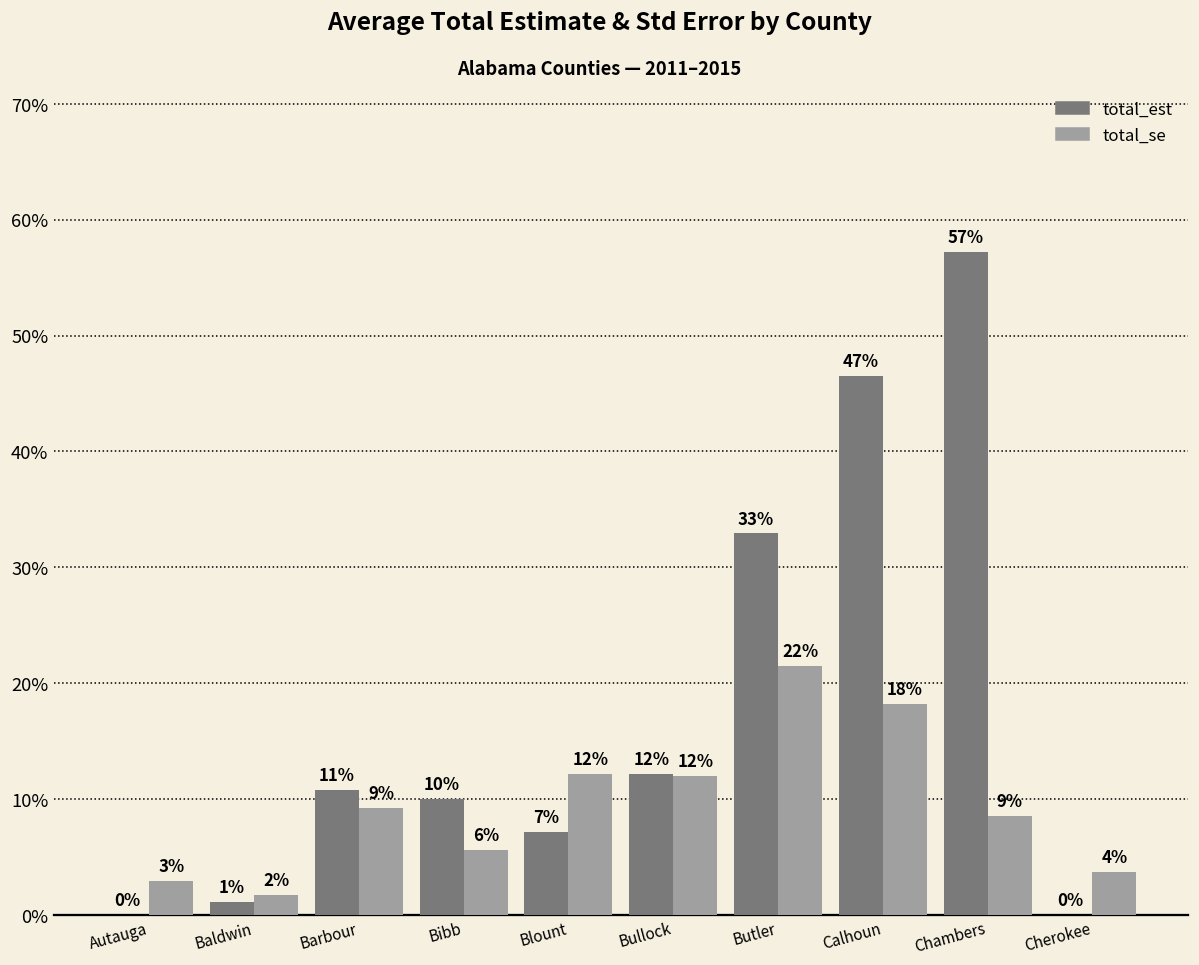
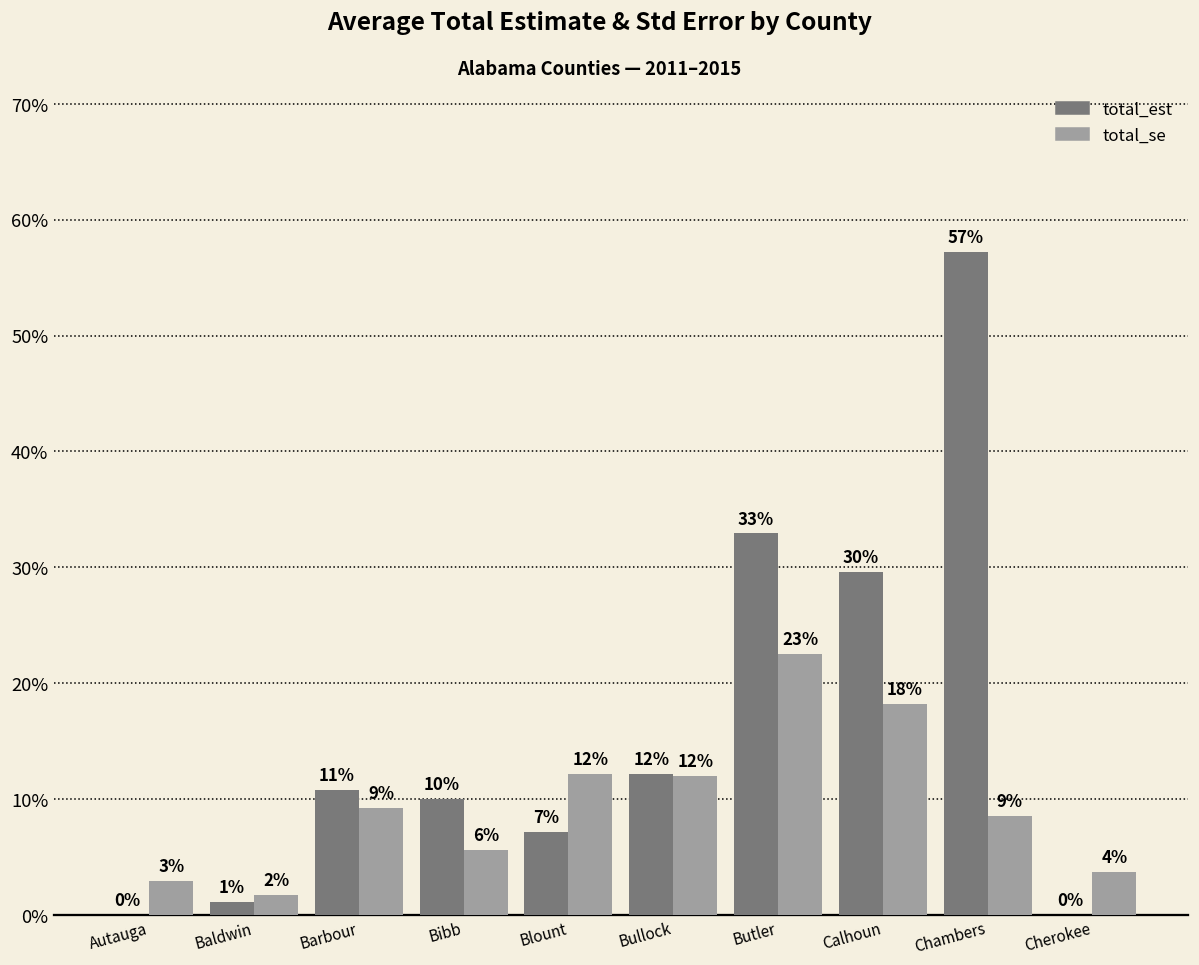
  {
    "total_est": {
      "Autauga": "0%",
      "Baldwin": "1%",
      "Barbour": "11%",
      "Bibb": "10%",
      "Blount": "7%",
      "Bullock": "12%",
      "Butler": "33%",
-     "Calhoun": "47%",
+     "Calhoun": "30%",
      "Chambers": "57%",
      "Cherokee": "0%"
    },
    "total_se": {
      "Autauga": "3%",
      "Baldwin": "2%",
      "Barbour": "9%",
      "Bibb": "6%",
      "Blount": "12%",
      "Bullock": "12%",
-     "Butler": "22%",
+     "Butler": "23%",
      "Calhoun": "18%",
      "Chambers": "9%",
      "Cherokee": "4%"
    }
  }
